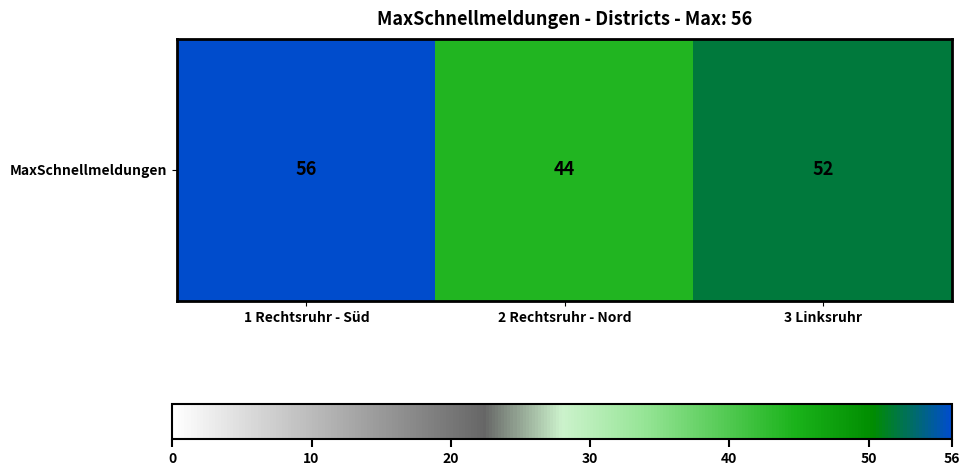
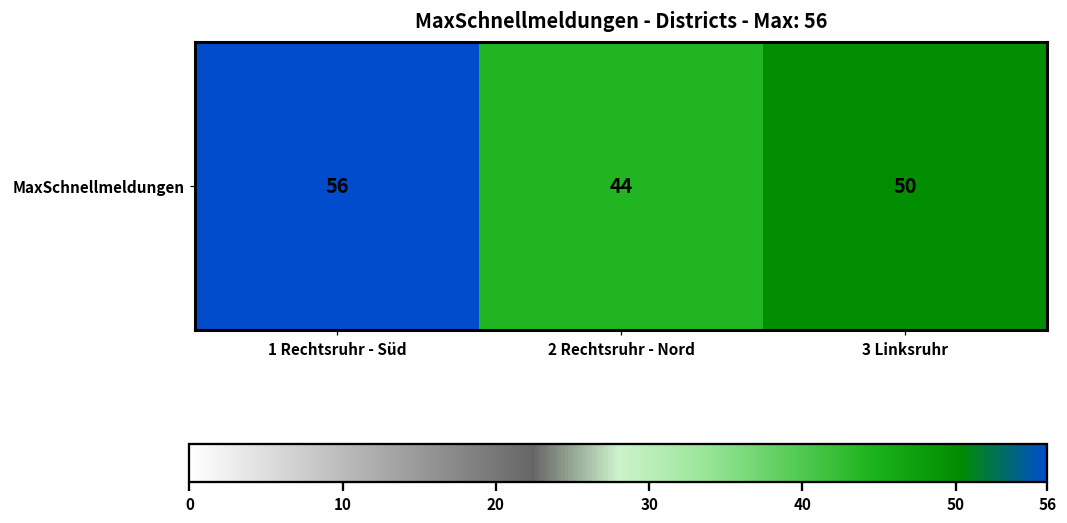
  {
    "MaxSchnellmeldungen": {
      "1 Rechtsruhr - Süd": 56,
      "2 Rechtsruhr - Nord": 44,
-     "3 Linksruhr": 52
+     "3 Linksruhr": 50
    }
  }
